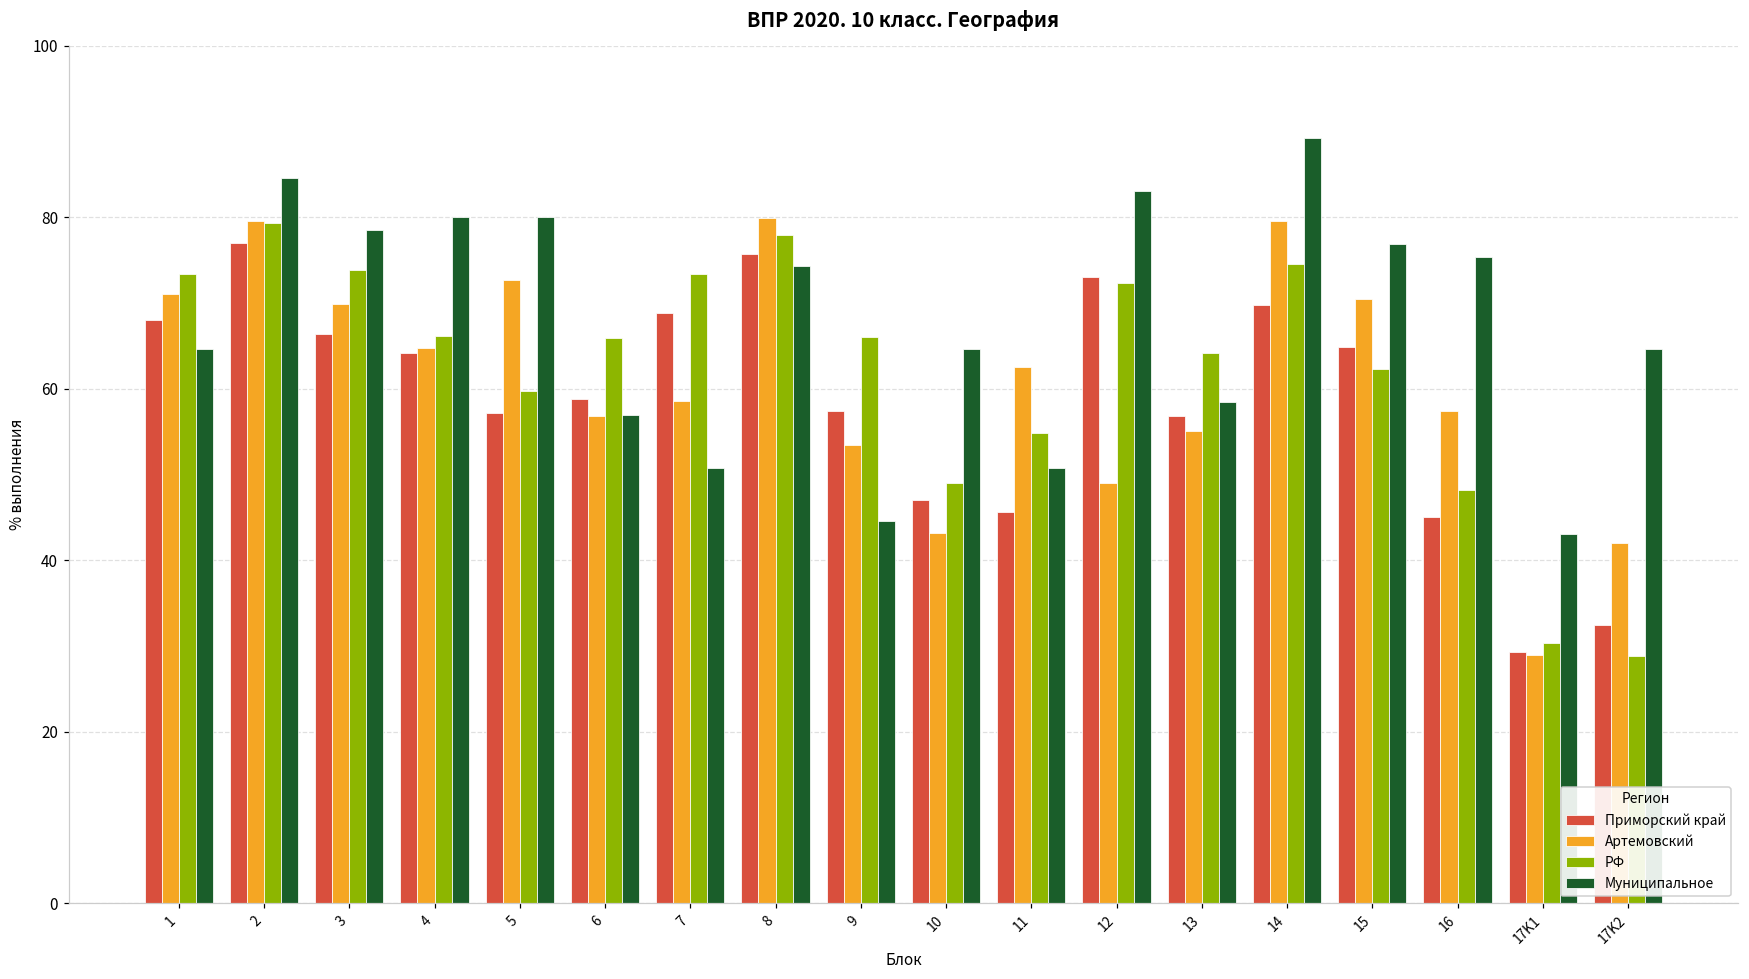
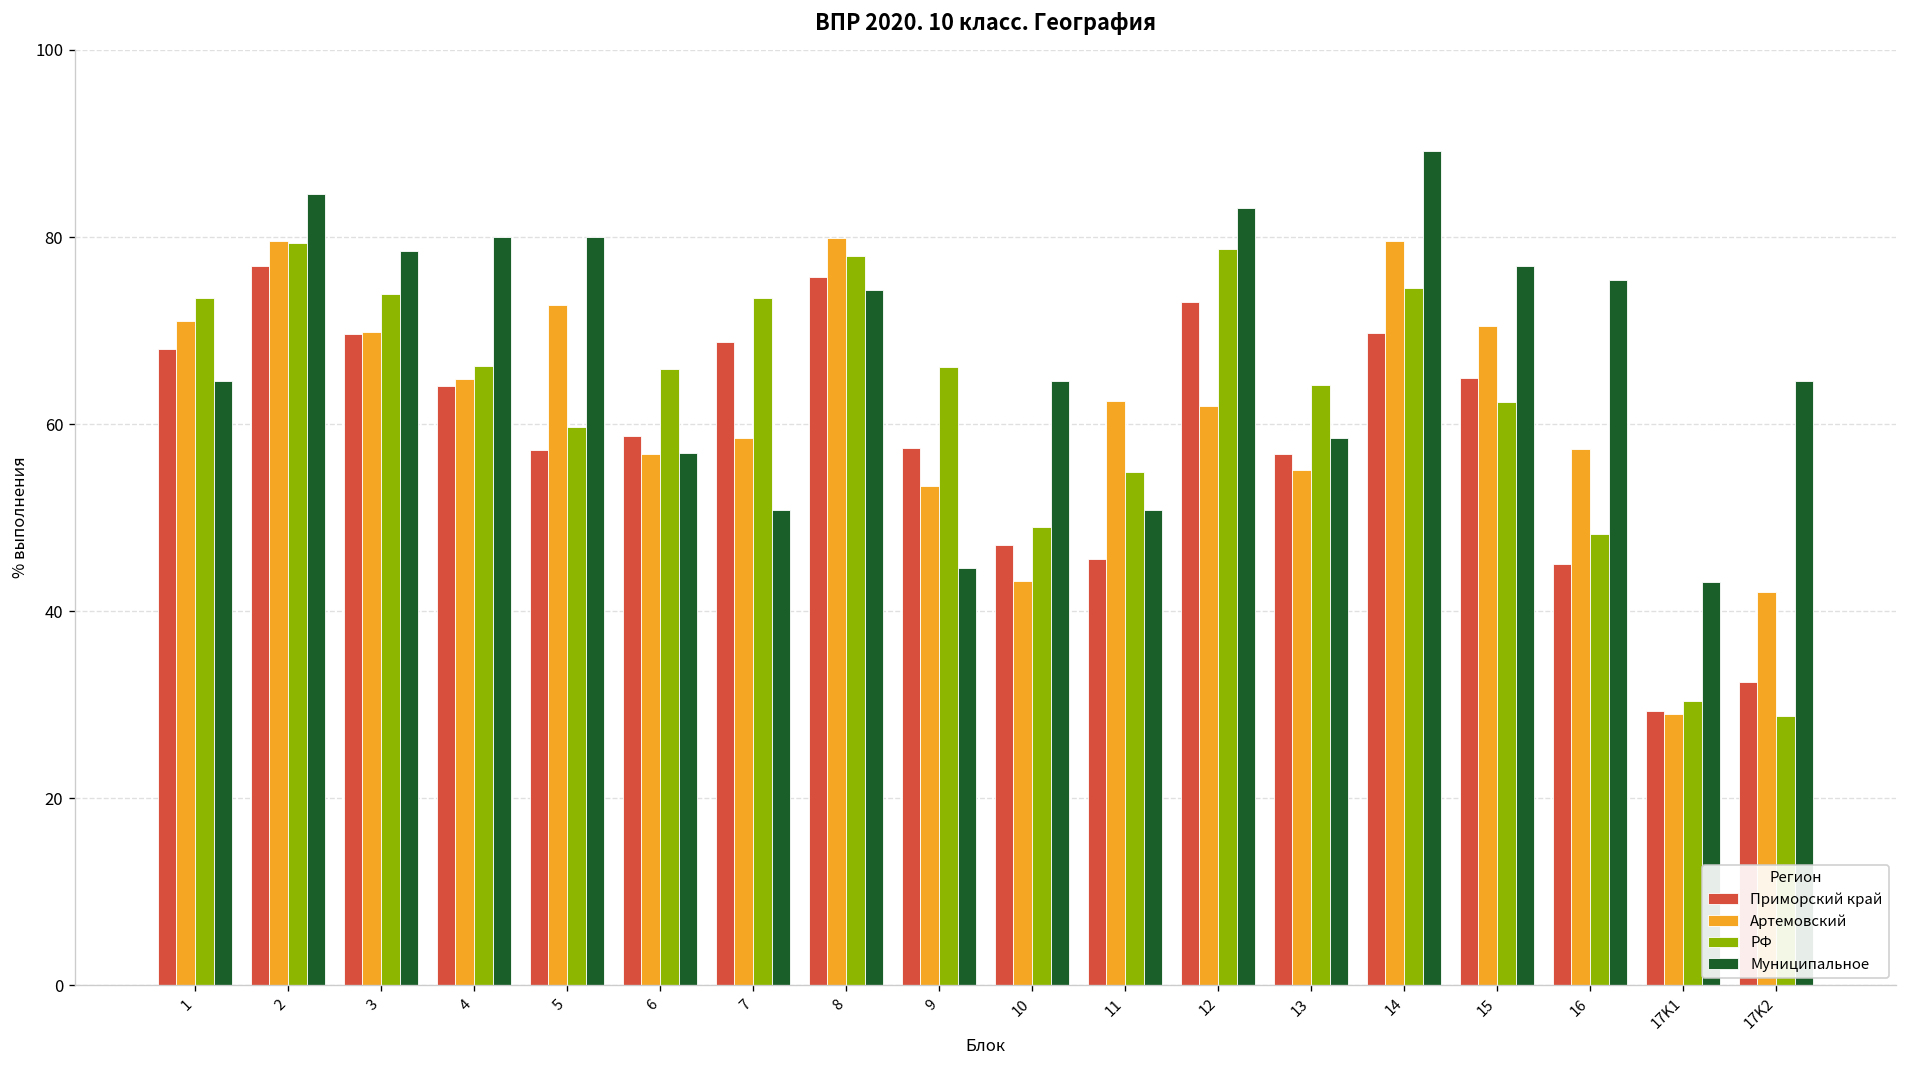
  {
    "Приморский край": {
      "1": 68,
      "2": 77,
-     "3": 66,
+     "3": 70,
      "4": 64,
      "5": 57,
      "6": 59,
      "7": 69,
      "8": 76,
      "9": 57,
      "10": 47,
      "11": 46,
      "12": 73,
      "13": 57,
      "14": 70,
      "15": 65,
      "16": 45,
      "17K1": 29,
      "17K2": 32
    },
    "Артемовский": {
      "1": 71,
      "2": 80,
      "3": 70,
      "4": 65,
      "5": 73,
      "6": 57,
      "7": 59,
      "8": 80,
      "9": 53,
      "10": 43,
      "11": 63,
-     "12": 49,
+     "12": 62,
      "13": 55,
      "14": 80,
      "15": 70,
      "16": 57,
      "17K1": 29,
      "17K2": 42
    },
    "РФ": {
      "1": 73,
      "2": 79,
      "3": 74,
      "4": 66,
      "5": 60,
      "6": 66,
      "7": 73,
      "8": 78,
      "9": 66,
      "10": 49,
      "11": 55,
-     "12": 72,
+     "12": 79,
      "13": 64,
      "14": 75,
      "15": 62,
      "16": 48,
      "17K1": 30,
      "17K2": 29
    },
    "Муниципальное": {
      "1": 65,
      "2": 85,
      "3": 78,
      "4": 80,
      "5": 80,
      "6": 57,
      "7": 51,
      "8": 74,
      "9": 45,
      "10": 65,
      "11": 51,
      "12": 83,
      "13": 58,
      "14": 89,
      "15": 77,
      "16": 75,
      "17K1": 43,
      "17K2": 65
    }
  }
